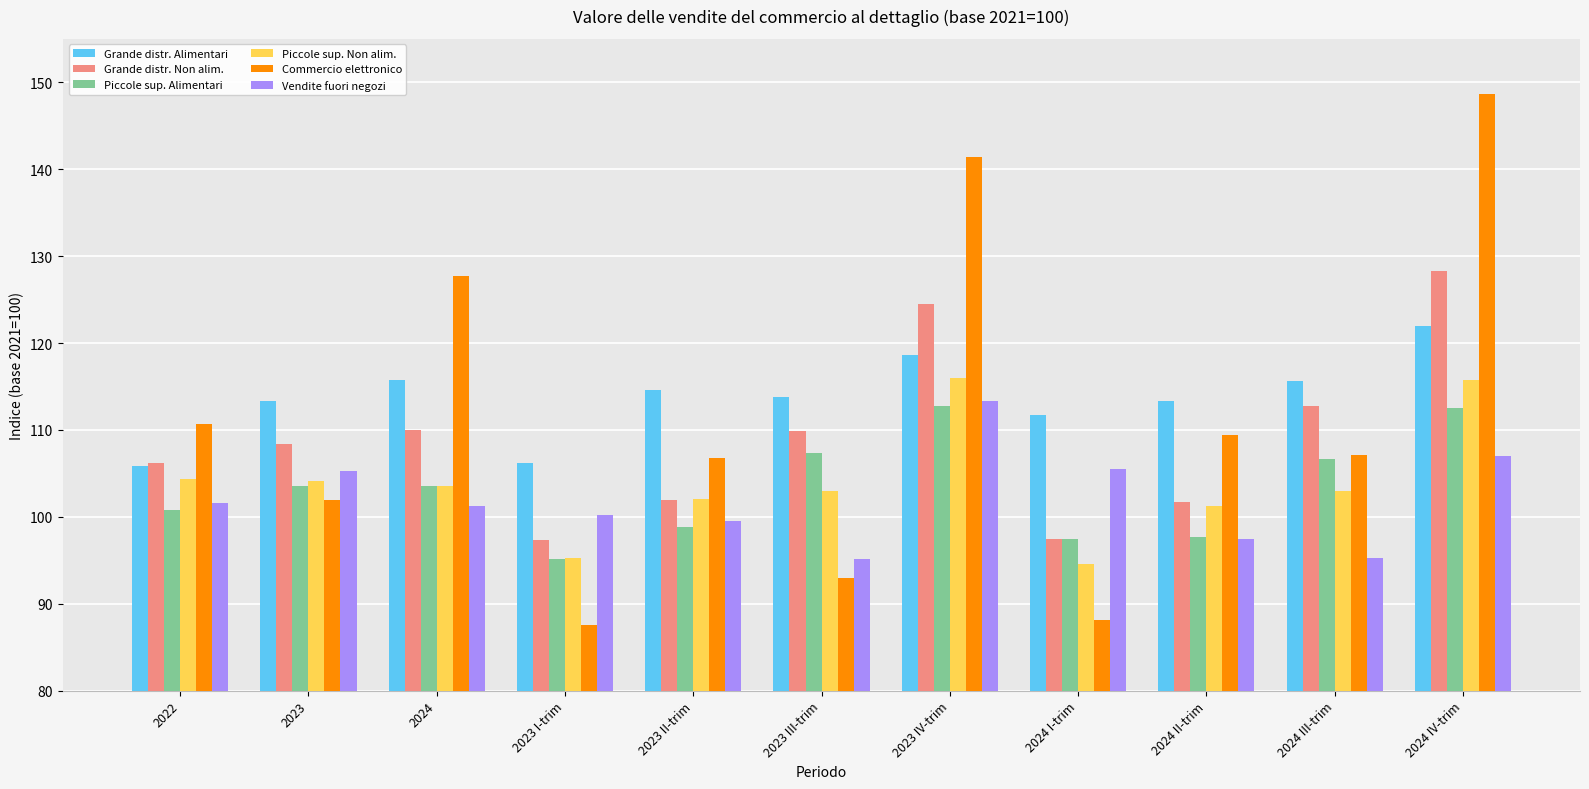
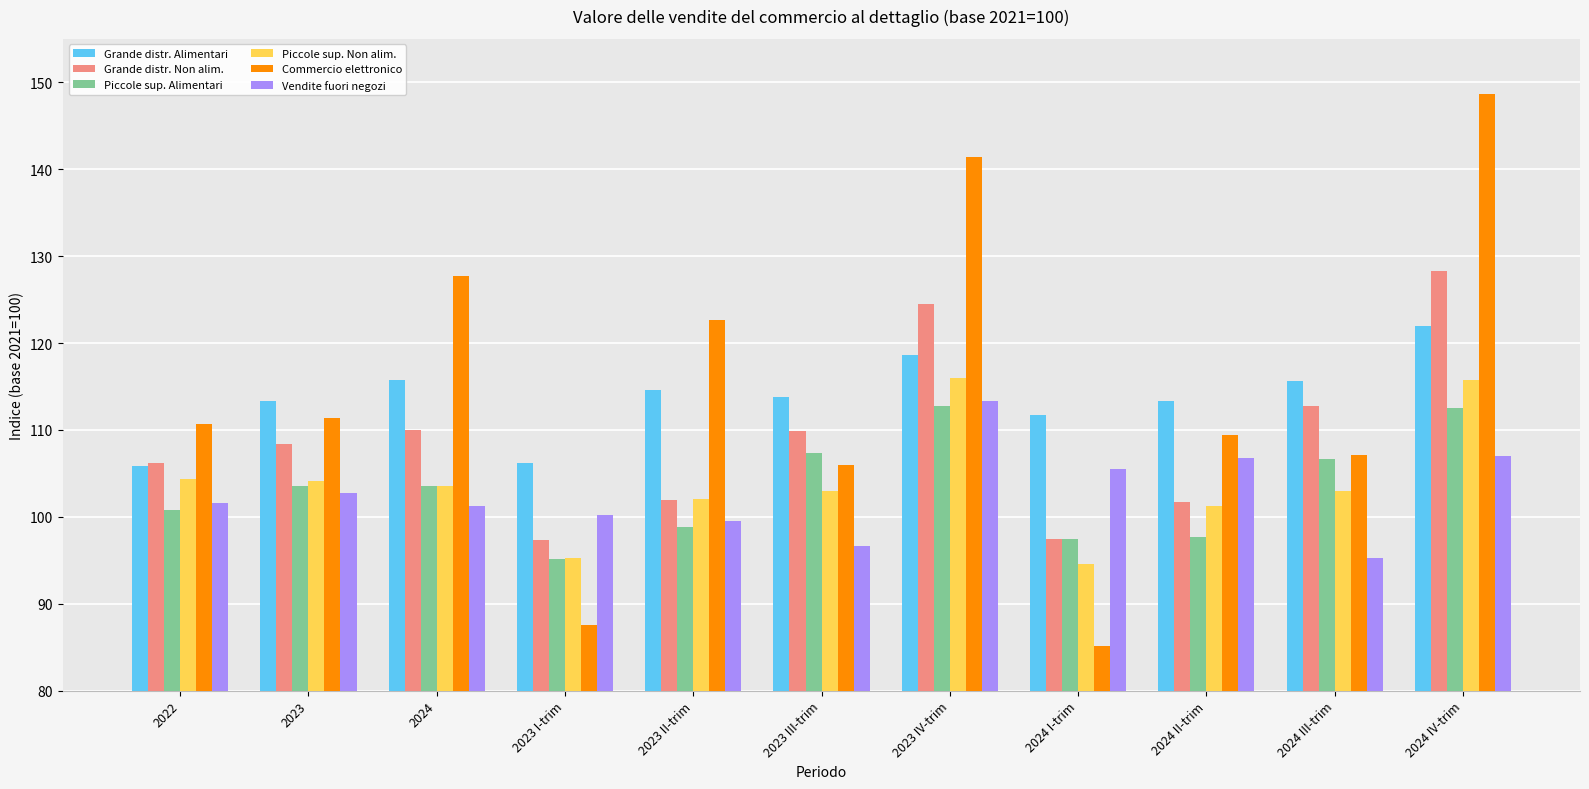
  {
    "Grande distr. Alimentari": {
      "2022": 106,
      "2023": 113,
      "2024": 116,
      "2023 I-trim": 106,
      "2023 II-trim": 115,
      "2023 III-trim": 114,
      "2023 IV-trim": 119,
      "2024 I-trim": 112,
      "2024 II-trim": 113,
      "2024 III-trim": 116,
      "2024 IV-trim": 122
    },
    "Grande distr. Non alim.": {
      "2022": 106,
      "2023": 108,
      "2024": 110,
      "2023 I-trim": 97,
      "2023 II-trim": 102,
      "2023 III-trim": 110,
      "2023 IV-trim": 125,
      "2024 I-trim": 97,
      "2024 II-trim": 102,
      "2024 III-trim": 113,
      "2024 IV-trim": 128
    },
    "Piccole sup. Alimentari": {
      "2022": 101,
      "2023": 104,
      "2024": 104,
      "2023 I-trim": 95,
      "2023 II-trim": 99,
      "2023 III-trim": 107,
      "2023 IV-trim": 113,
      "2024 I-trim": 98,
      "2024 II-trim": 98,
      "2024 III-trim": 107,
      "2024 IV-trim": 113
    },
    "Piccole sup. Non alim.": {
      "2022": 104,
      "2023": 104,
      "2024": 104,
      "2023 I-trim": 95,
      "2023 II-trim": 102,
      "2023 III-trim": 103,
      "2023 IV-trim": 116,
      "2024 I-trim": 95,
      "2024 II-trim": 101,
      "2024 III-trim": 103,
      "2024 IV-trim": 116
    },
    "Commercio elettronico": {
      "2022": 111,
-     "2023": 102,
+     "2023": 111,
      "2024": 128,
      "2023 I-trim": 88,
-     "2023 II-trim": 107,
-     "2023 III-trim": 93,
+     "2023 II-trim": 123,
+     "2023 III-trim": 106,
      "2023 IV-trim": 141,
-     "2024 I-trim": 88,
+     "2024 I-trim": 85,
      "2024 II-trim": 109,
      "2024 III-trim": 107,
      "2024 IV-trim": 149
    },
    "Vendite fuori negozi": {
      "2022": 102,
-     "2023": 105,
+     "2023": 103,
      "2024": 101,
      "2023 I-trim": 100,
      "2023 II-trim": 100,
-     "2023 III-trim": 95,
+     "2023 III-trim": 97,
      "2023 IV-trim": 113,
      "2024 I-trim": 106,
-     "2024 II-trim": 98,
+     "2024 II-trim": 107,
      "2024 III-trim": 95,
      "2024 IV-trim": 107
    }
  }
